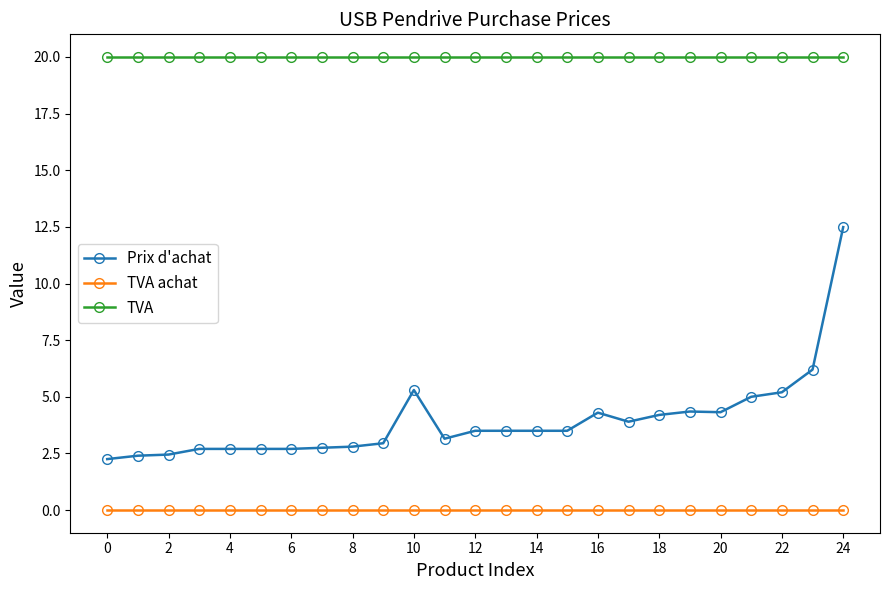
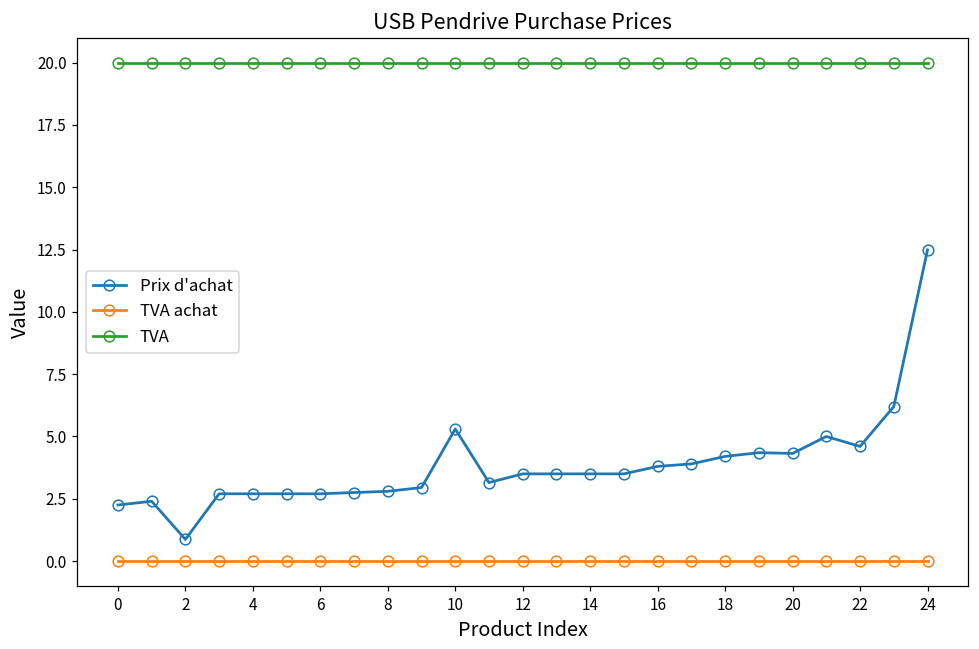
  {
    "Prix d'achat": {
      "0": 2.3,
-     "2": 2.5,
+     "2": 0.9,
      "4": 2.7,
      "6": 2.7,
      "8": 2.8,
      "10": 5.3,
      "12": 3.5,
      "14": 3.5,
-     "16": 4.3,
+     "16": 3.8,
      "18": 4.2,
      "20": 4.3,
-     "22": 5.2,
+     "22": 4.6,
      "24": 12.5
    },
    "TVA achat": {
      "0": 0.0,
      "2": 0.0,
      "4": 0.0,
      "6": 0.0,
      "8": 0.0,
      "10": 0.0,
      "12": 0.0,
      "14": 0.0,
      "16": 0.0,
      "18": 0.0,
      "20": 0.0,
      "22": 0.0,
      "24": 0.0
    },
    "TVA": {
      "0": 20.0,
      "2": 20.0,
      "4": 20.0,
      "6": 20.0,
      "8": 20.0,
      "10": 20.0,
      "12": 20.0,
      "14": 20.0,
      "16": 20.0,
      "18": 20.0,
      "20": 20.0,
      "22": 20.0,
      "24": 20.0
    }
  }
